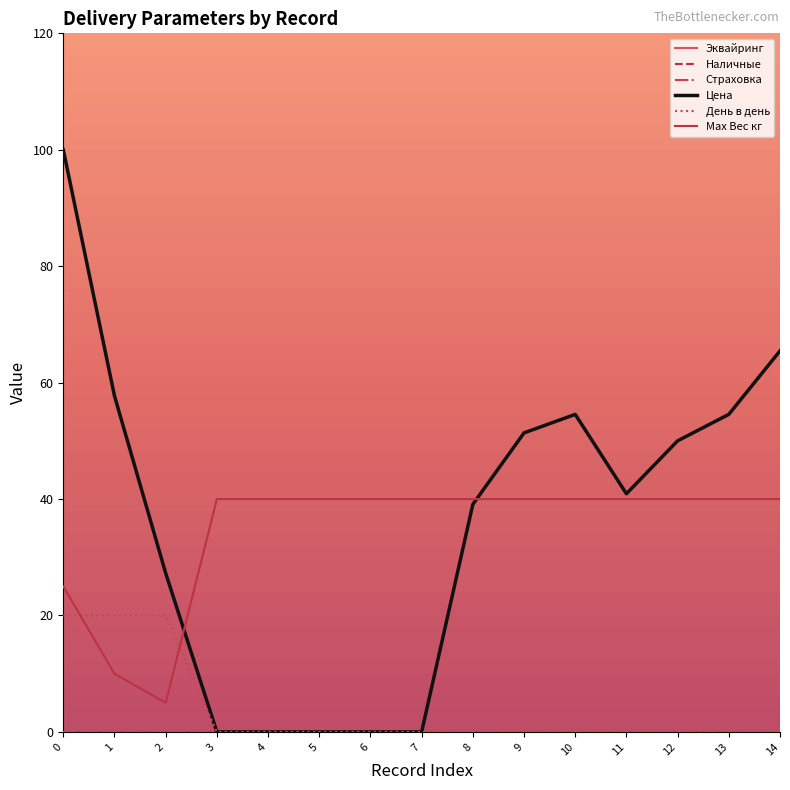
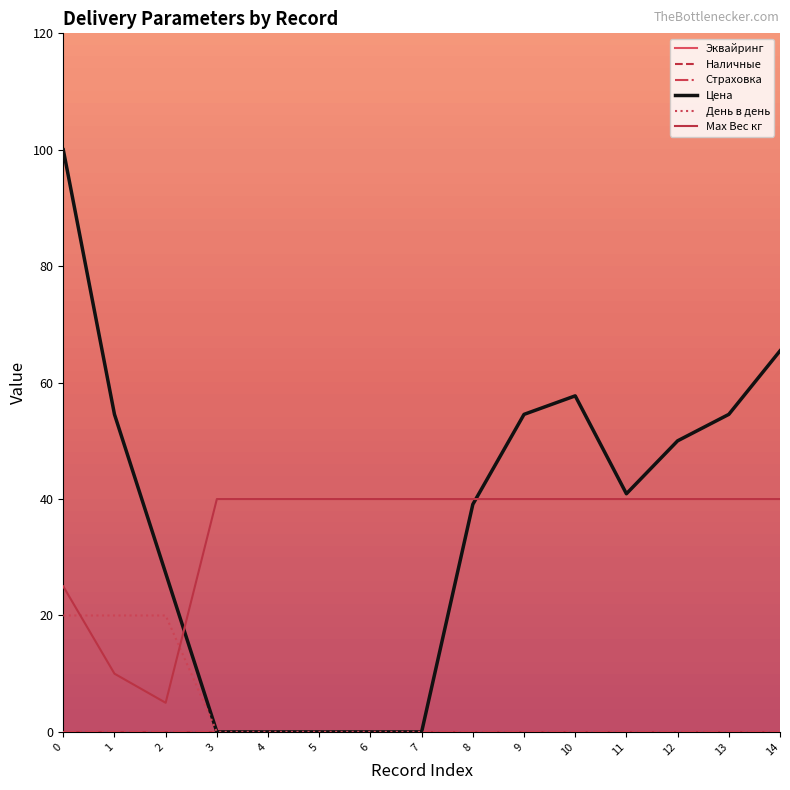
  {
    "Цена": {
      "0": 100,
-     "1": 58,
+     "1": 55,
      "2": 27,
      "8": 39,
-     "9": 51,
-     "10": 55,
+     "9": 55,
+     "10": 58,
      "11": 41,
      "12": 50,
      "13": 55,
      "14": 65
    }
  }
